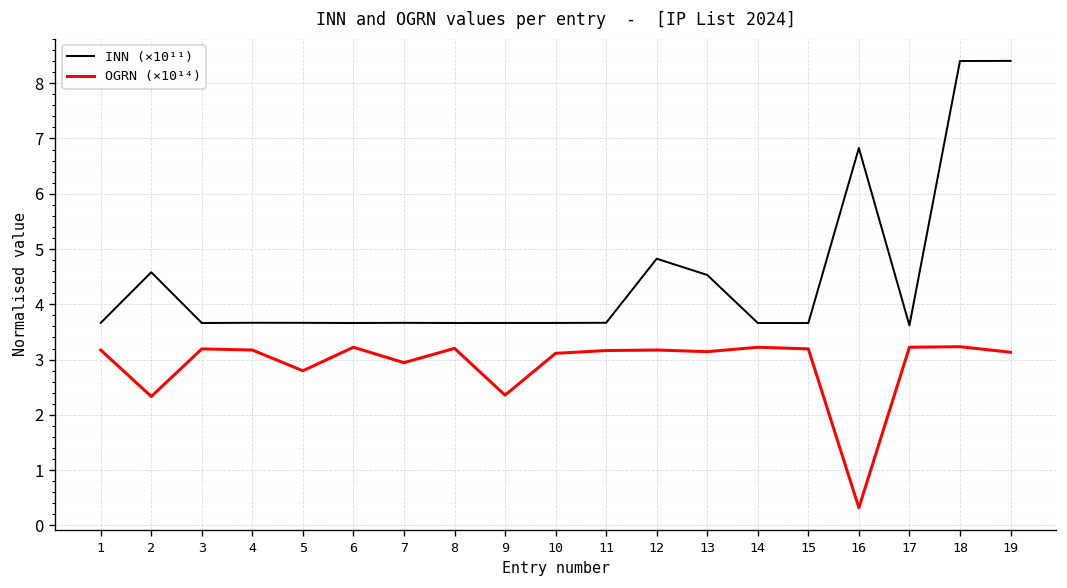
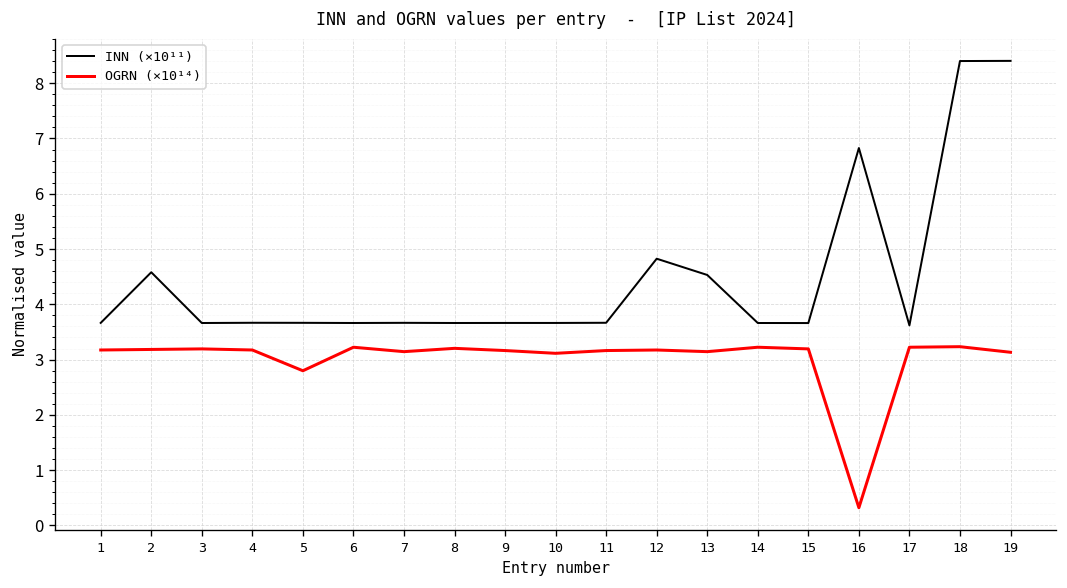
  {
    "INN (×10¹¹)": {
      "1": 3.7,
      "2": 4.6,
      "3": 3.7,
      "4": 3.7,
      "5": 3.7,
      "6": 3.7,
      "7": 3.7,
      "8": 3.7,
      "9": 3.7,
      "10": 3.7,
      "11": 3.7,
      "12": 4.8,
      "13": 4.5,
      "14": 3.7,
      "15": 3.7,
      "16": 6.8,
      "17": 3.6,
      "18": 8.4,
      "19": 8.4
    },
    "OGRN (×10¹⁴)": {
      "1": 3.2,
-     "2": 2.3,
+     "2": 3.2,
      "3": 3.2,
      "4": 3.2,
      "5": 2.8,
      "6": 3.2,
-     "7": 2.9,
+     "7": 3.1,
      "8": 3.2,
-     "9": 2.4,
+     "9": 3.2,
      "10": 3.1,
      "11": 3.2,
      "12": 3.2,
      "13": 3.1,
      "14": 3.2,
      "15": 3.2,
      "16": 0.3,
      "17": 3.2,
      "18": 3.2,
      "19": 3.1
    }
  }
